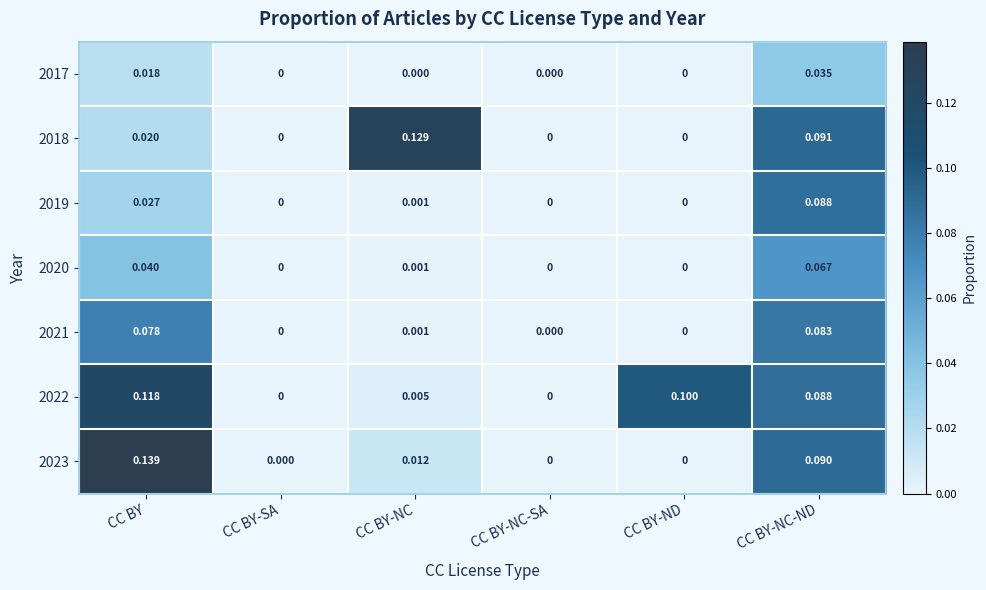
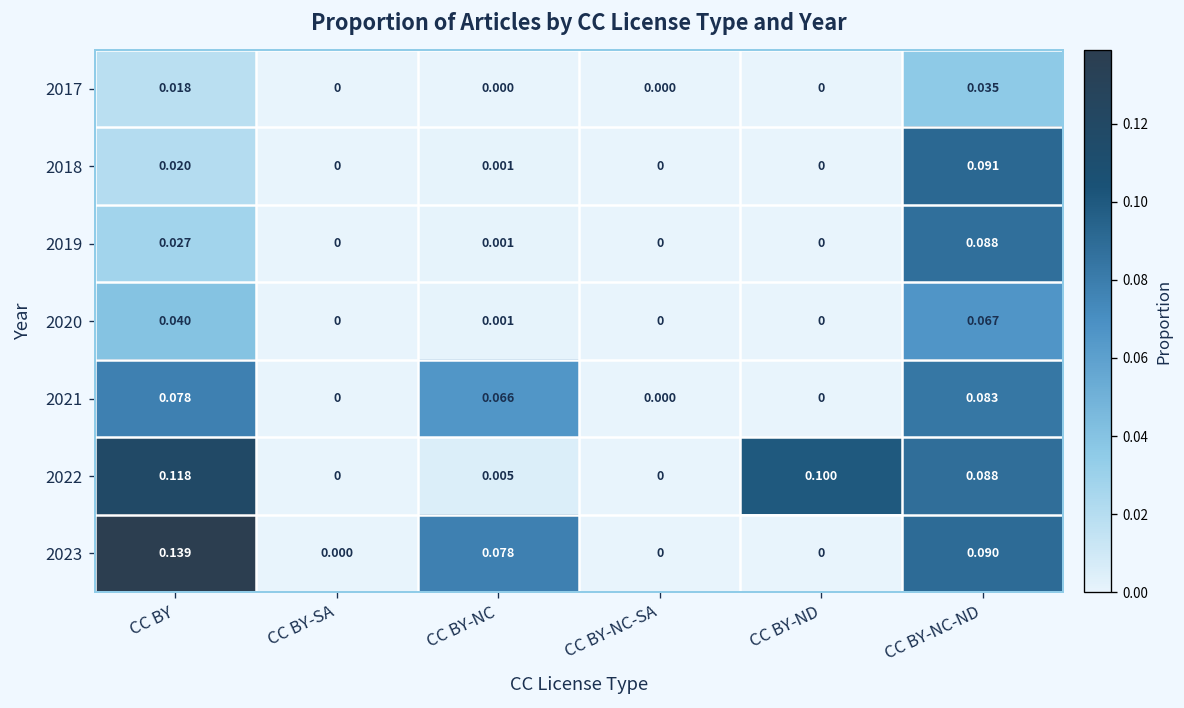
  {
    "2017": {
      "CC BY": 0.018,
      "CC BY-SA": 0,
      "CC BY-NC": 0.000,
      "CC BY-NC-SA": 0.000,
      "CC BY-ND": 0,
      "CC BY-NC-ND": 0.035
    },
    "2018": {
      "CC BY": 0.020,
      "CC BY-SA": 0,
-     "CC BY-NC": 0.129,
+     "CC BY-NC": 0.001,
      "CC BY-NC-SA": 0,
      "CC BY-ND": 0,
      "CC BY-NC-ND": 0.091
    },
    "2019": {
      "CC BY": 0.027,
      "CC BY-SA": 0,
      "CC BY-NC": 0.001,
      "CC BY-NC-SA": 0,
      "CC BY-ND": 0,
      "CC BY-NC-ND": 0.088
    },
    "2020": {
      "CC BY": 0.040,
      "CC BY-SA": 0,
      "CC BY-NC": 0.001,
      "CC BY-NC-SA": 0,
      "CC BY-ND": 0,
      "CC BY-NC-ND": 0.067
    },
    "2021": {
      "CC BY": 0.078,
      "CC BY-SA": 0,
-     "CC BY-NC": 0.001,
+     "CC BY-NC": 0.066,
      "CC BY-NC-SA": 0.000,
      "CC BY-ND": 0,
      "CC BY-NC-ND": 0.083
    },
    "2022": {
      "CC BY": 0.118,
      "CC BY-SA": 0,
      "CC BY-NC": 0.005,
      "CC BY-NC-SA": 0,
      "CC BY-ND": 0.100,
      "CC BY-NC-ND": 0.088
    },
    "2023": {
      "CC BY": 0.139,
      "CC BY-SA": 0.000,
-     "CC BY-NC": 0.012,
+     "CC BY-NC": 0.078,
      "CC BY-NC-SA": 0,
      "CC BY-ND": 0,
      "CC BY-NC-ND": 0.090
    }
  }
